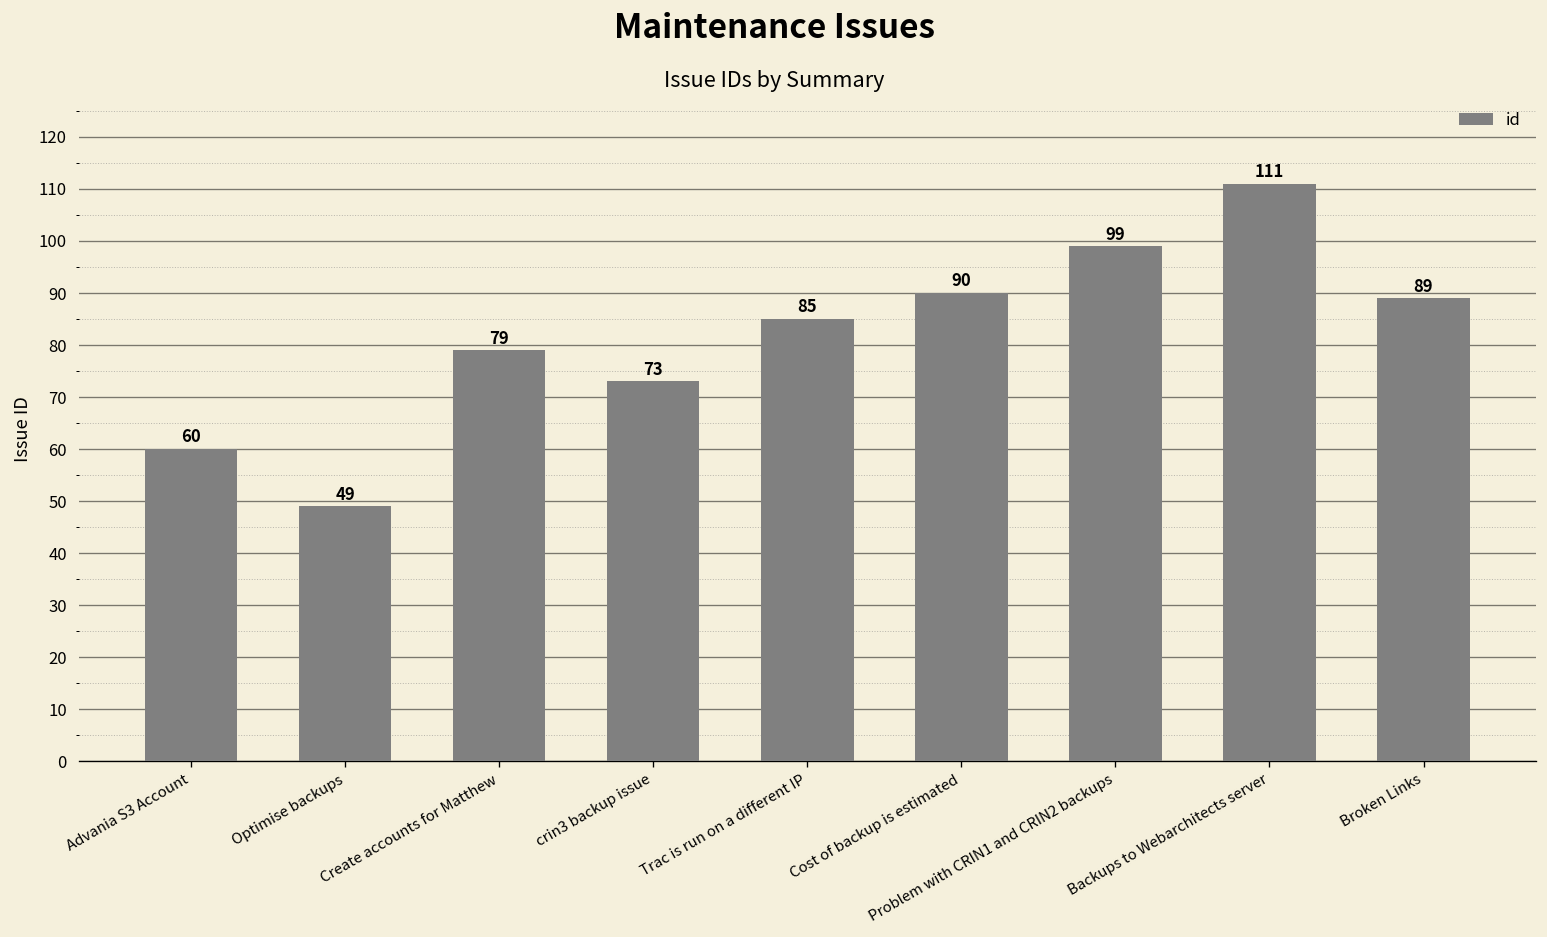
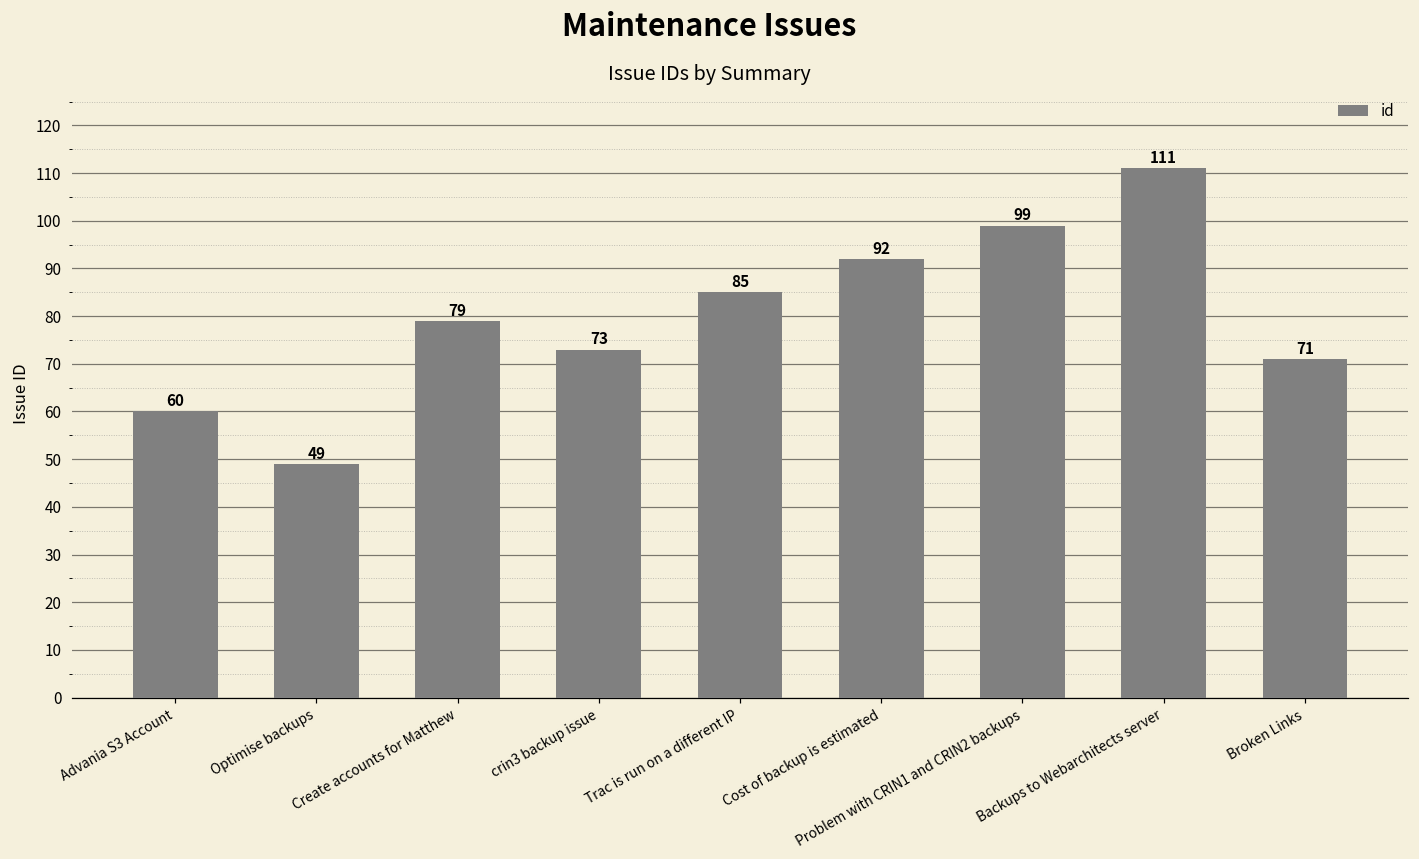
  {
    "Advania S3 Account": 60,
    "Optimise backups": 49,
    "Create accounts for Matthew": 79,
    "crin3 backup issue": 73,
    "Trac is run on a different IP": 85,
-   "Cost of backup is estimated": 90,
+   "Cost of backup is estimated": 92,
    "Problem with CRIN1 and CRIN2 backups": 99,
    "Backups to Webarchitects server": 111,
-   "Broken Links": 89
+   "Broken Links": 71
  }
